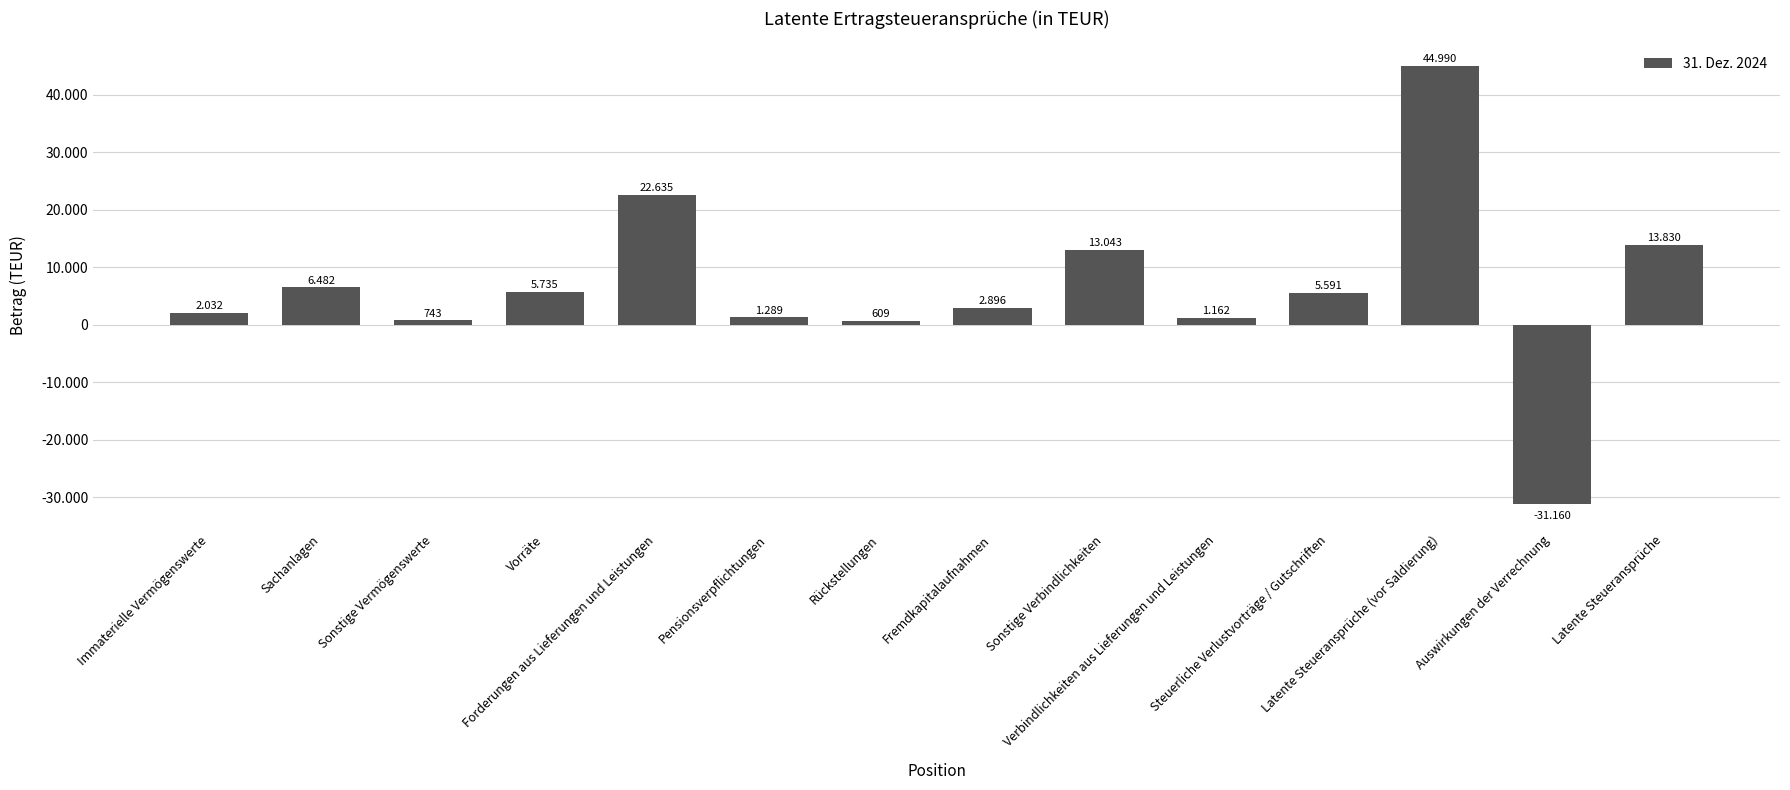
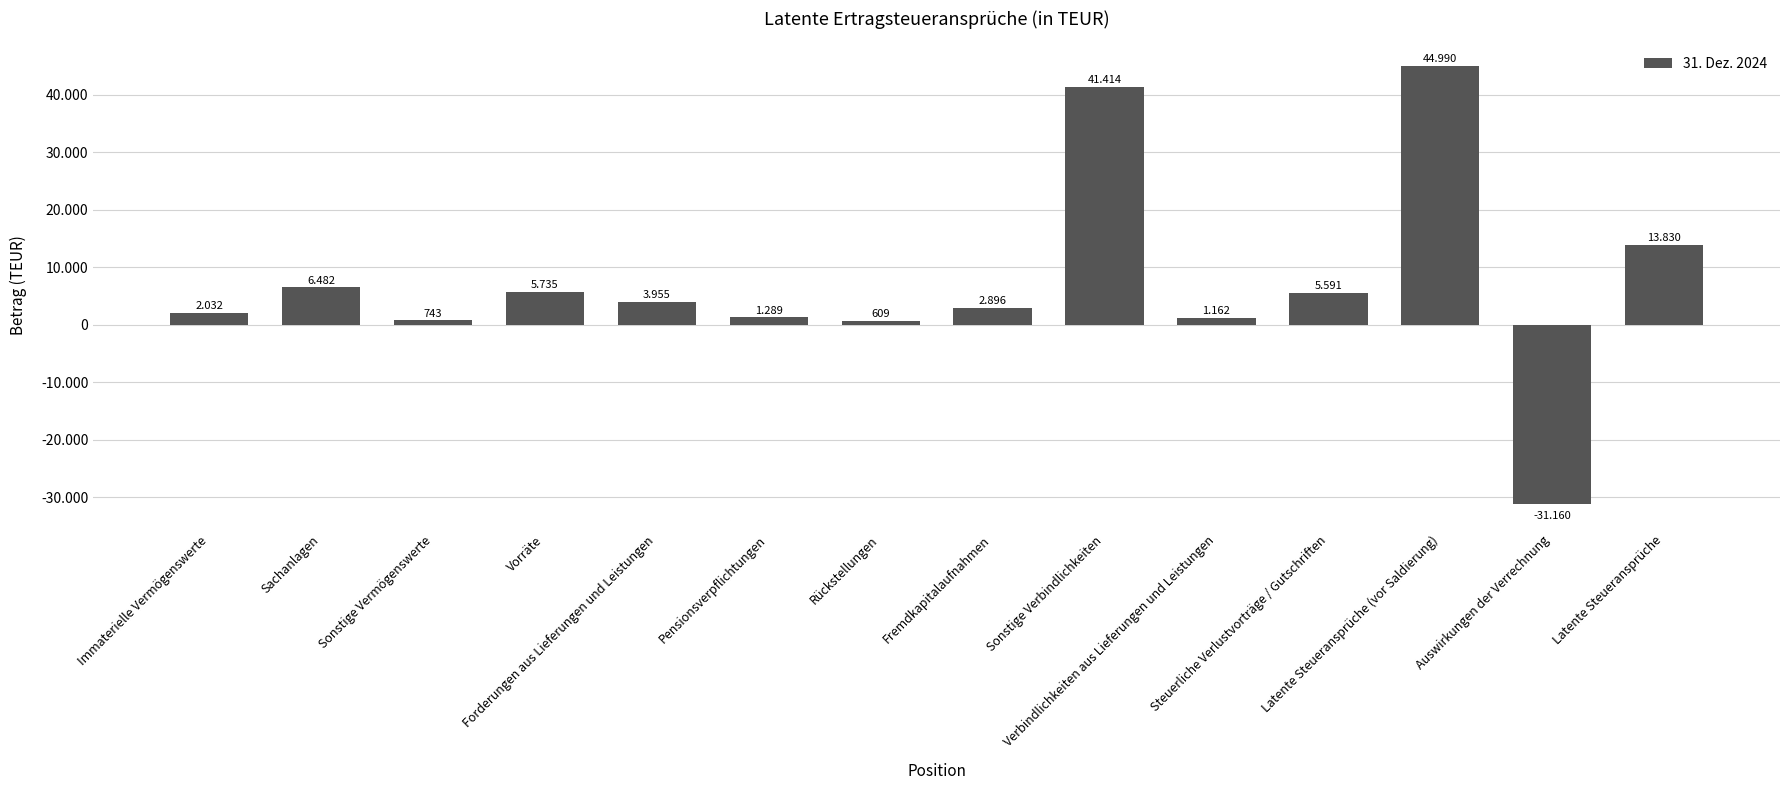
  {
    "Sonstige Vermögenswerte": 743,
-   "Forderungen aus Lieferungen und Leistungen": 22.635,
+   "Forderungen aus Lieferungen und Leistungen": 3.955,
    "Rückstellungen": 609,
-   "Sonstige Verbindlichkeiten": 13.043
+   "Sonstige Verbindlichkeiten": 41.414
  }
